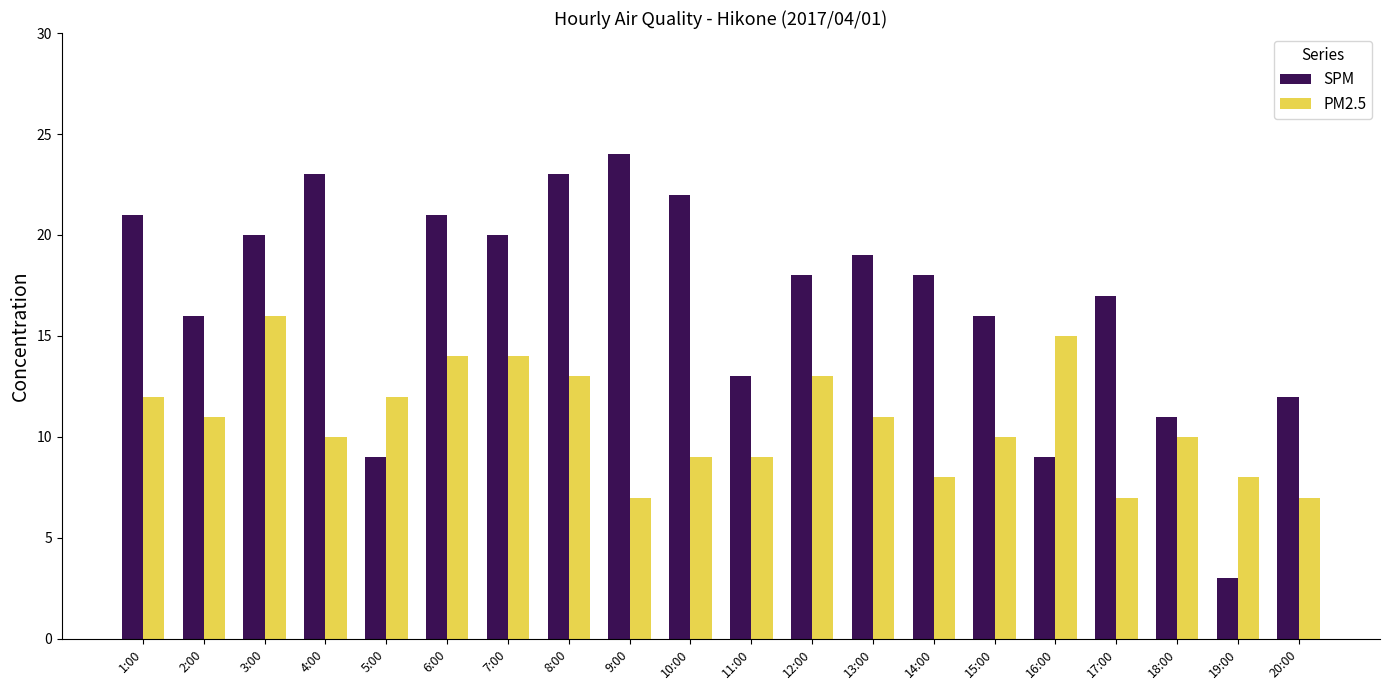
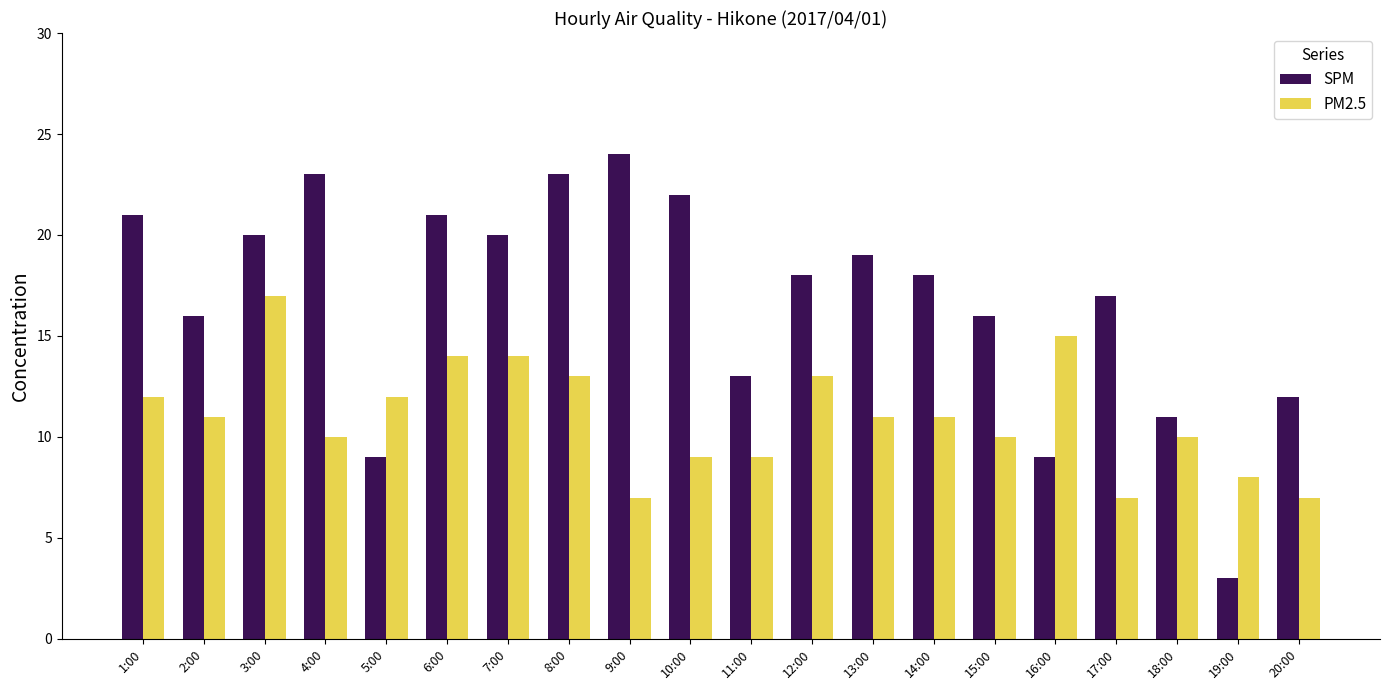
  {
    "SPM": {
      "1:00": 21,
      "2:00": 16,
      "3:00": 20,
      "4:00": 23,
      "5:00": 9,
      "6:00": 21,
      "7:00": 20,
      "8:00": 23,
      "9:00": 24,
      "10:00": 22,
      "11:00": 13,
      "12:00": 18,
      "13:00": 19,
      "14:00": 18,
      "15:00": 16,
      "16:00": 9,
      "17:00": 17,
      "18:00": 11,
      "19:00": 3,
      "20:00": 12
    },
    "PM2.5": {
      "1:00": 12,
      "2:00": 11,
-     "3:00": 16,
+     "3:00": 17,
      "4:00": 10,
      "5:00": 12,
      "6:00": 14,
      "7:00": 14,
      "8:00": 13,
      "9:00": 7,
      "10:00": 9,
      "11:00": 9,
      "12:00": 13,
      "13:00": 11,
-     "14:00": 8,
+     "14:00": 11,
      "15:00": 10,
      "16:00": 15,
      "17:00": 7,
      "18:00": 10,
      "19:00": 8,
      "20:00": 7
    }
  }
